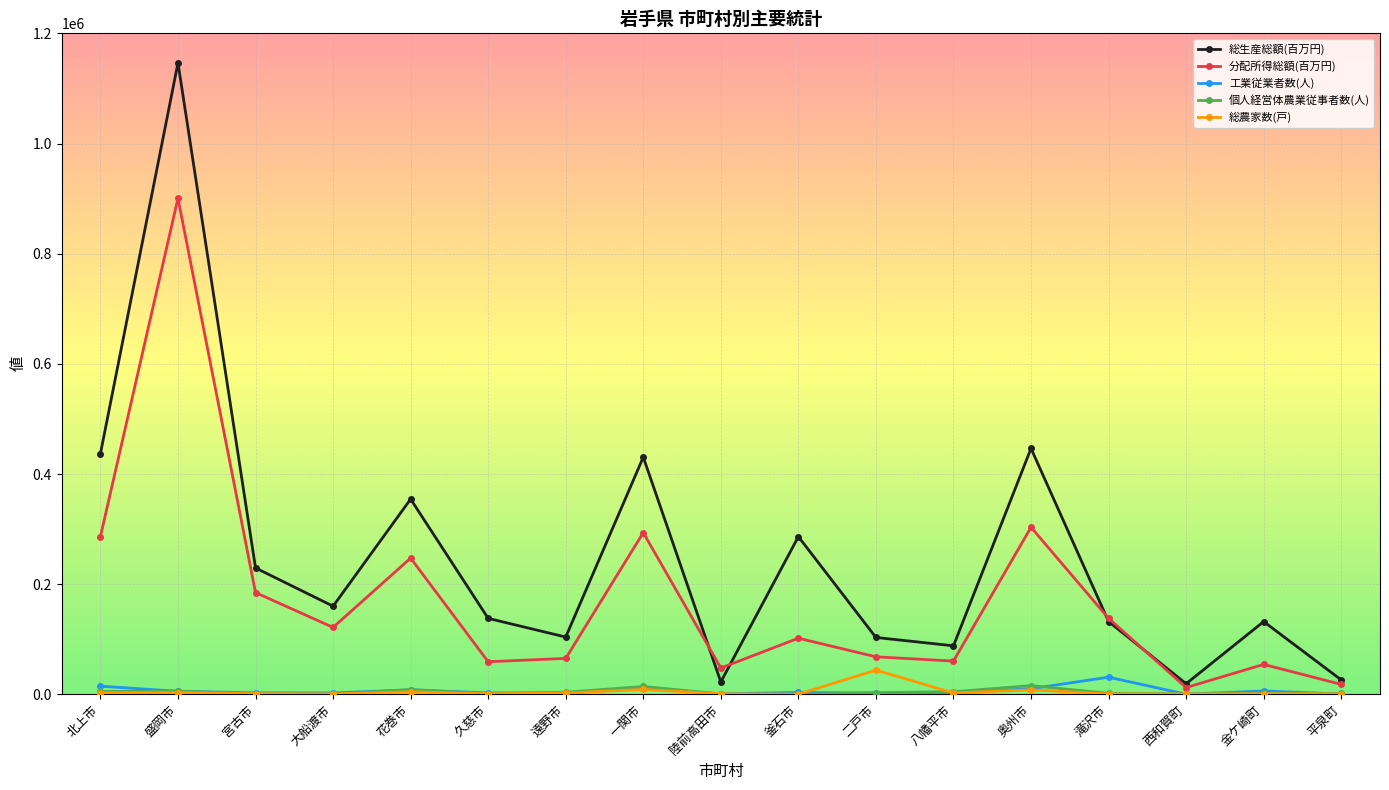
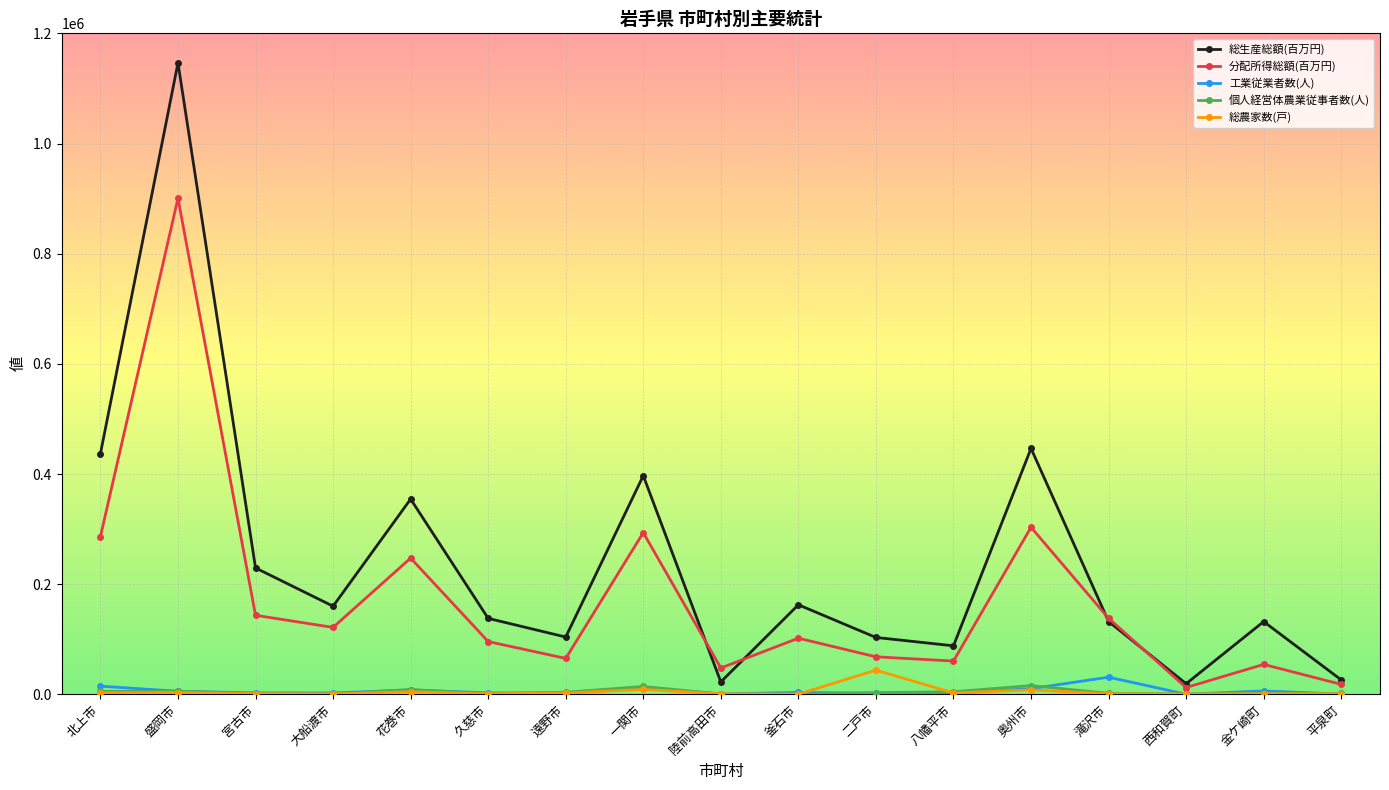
  {
    "総生産総額(百万円)": {
      "北上市": 440000,
      "盛岡市": 1150000,
      "宮古市": 230000,
      "大船渡市": 160000,
      "花巻市": 350000,
      "久慈市": 140000,
      "遠野市": 100000,
-     "一関市": 430000,
+     "一関市": 400000,
      "陸前高田市": 20000,
-     "釜石市": 290000,
+     "釜石市": 160000,
      "二戸市": 100000,
      "八幡平市": 90000,
      "奥州市": 450000,
      "滝沢市": 130000,
      "西和賀町": 20000,
      "金ケ崎町": 130000,
      "平泉町": 30000
    },
    "分配所得総額(百万円)": {
      "北上市": 290000,
      "盛岡市": 900000,
-     "宮古市": 180000,
+     "宮古市": 140000,
      "大船渡市": 120000,
      "花巻市": 250000,
-     "久慈市": 60000,
+     "久慈市": 100000,
      "遠野市": 70000,
      "一関市": 290000,
      "陸前高田市": 50000,
      "釜石市": 100000,
      "二戸市": 70000,
      "八幡平市": 60000,
      "奥州市": 300000,
      "滝沢市": 140000,
      "西和賀町": 10000,
      "金ケ崎町": 50000,
      "平泉町": 20000
    },
    "工業従業者数(人)": {
      "北上市": 10000,
      "滝沢市": 30000
    },
    "個人経営体農業従事者数(人)": {
      "奥州市": 20000
    },
    "総農家数(戸)": {
      "二戸市": 40000
    }
  }
